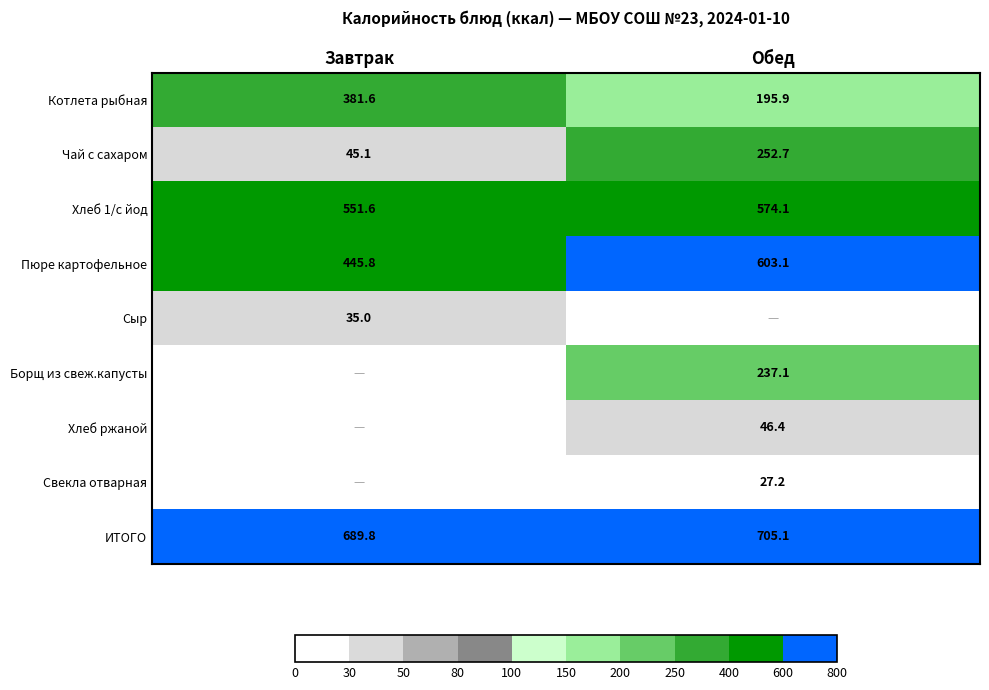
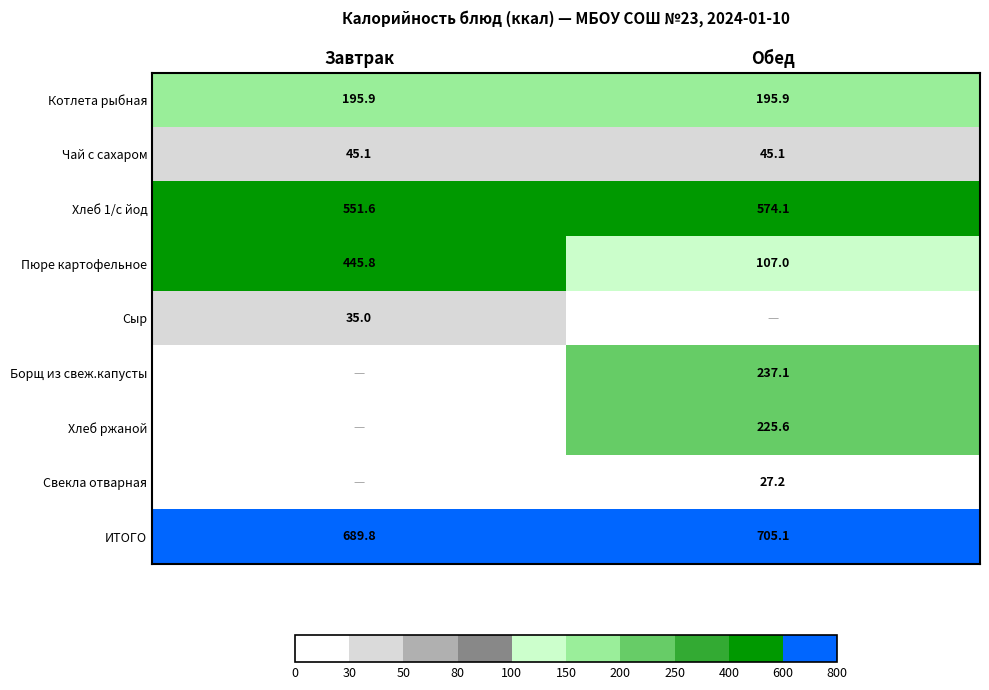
  {
    "Котлета рыбная": {
-     "Завтрак": 381.6,
+     "Завтрак": 195.9,
      "Обед": 195.9
    },
    "Чай с сахаром": {
      "Завтрак": 45.1,
-     "Обед": 252.7
+     "Обед": 45.1
    },
    "Хлеб 1/с йод": {
      "Завтрак": 551.6,
      "Обед": 574.1
    },
    "Пюре картофельное": {
      "Завтрак": 445.8,
-     "Обед": 603.1
+     "Обед": 107.0
    },
    "Сыр": {
      "Завтрак": 35.0
    },
    "Борщ из свеж.капусты": {
      "Обед": 237.1
    },
    "Хлеб ржаной": {
-     "Обед": 46.4
+     "Обед": 225.6
    },
    "Свекла отварная": {
      "Обед": 27.2
    },
    "ИТОГО": {
      "Завтрак": 689.8,
      "Обед": 705.1
    }
  }
